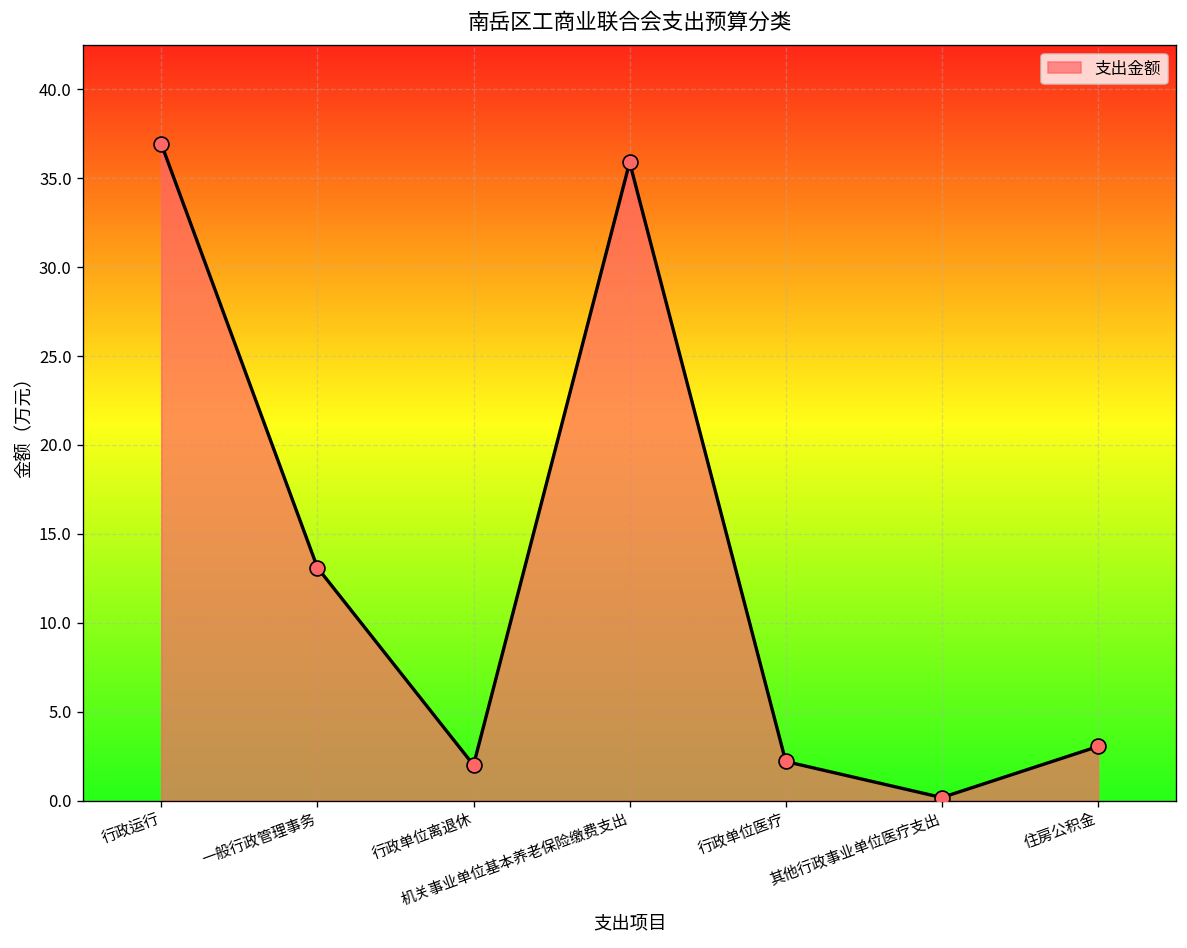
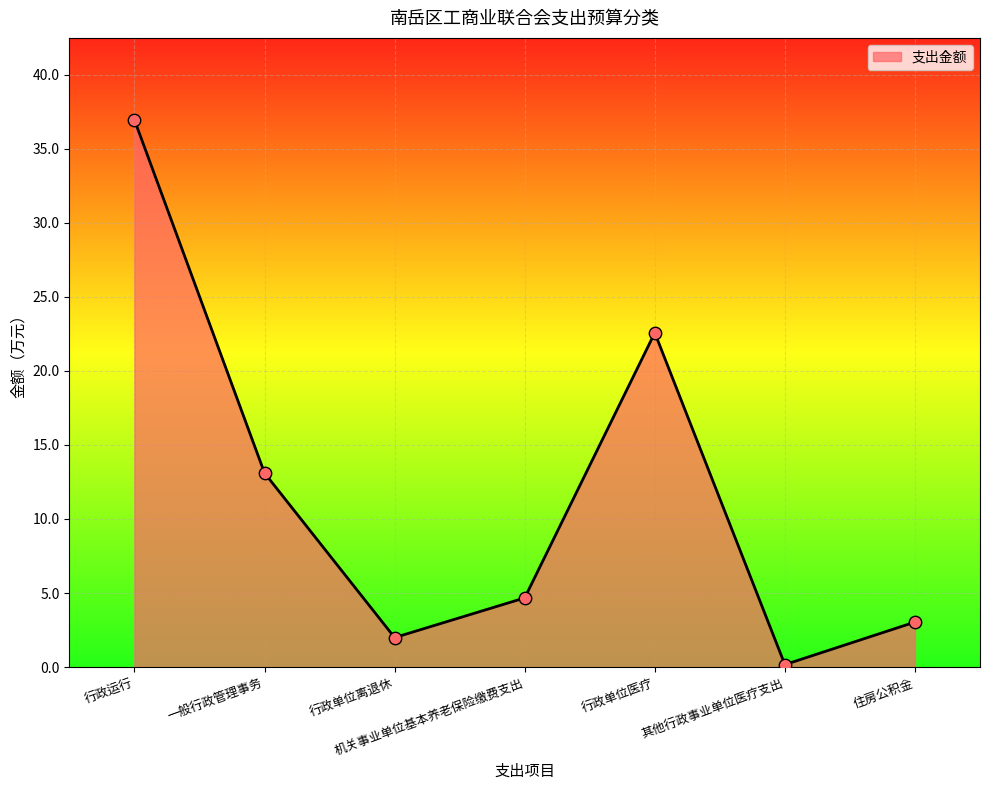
  {
    "行政运行": 36.9,
    "一般行政管理事务": 13.1,
    "行政单位离退休": 2.0,
-   "机关事业单位基本养老保险缴费支出": 35.9,
-   "行政单位医疗": 2.2,
+   "机关事业单位基本养老保险缴费支出": 4.7,
+   "行政单位医疗": 22.6,
    "其他行政事业单位医疗支出": 0.2,
    "住房公积金": 3.0
  }
